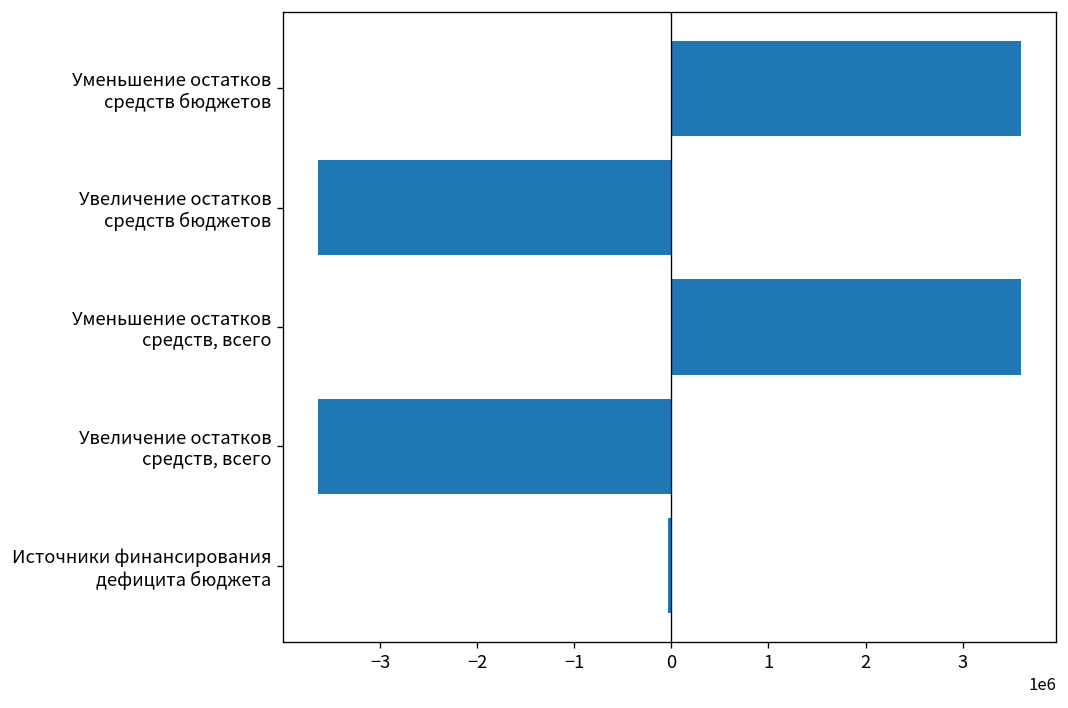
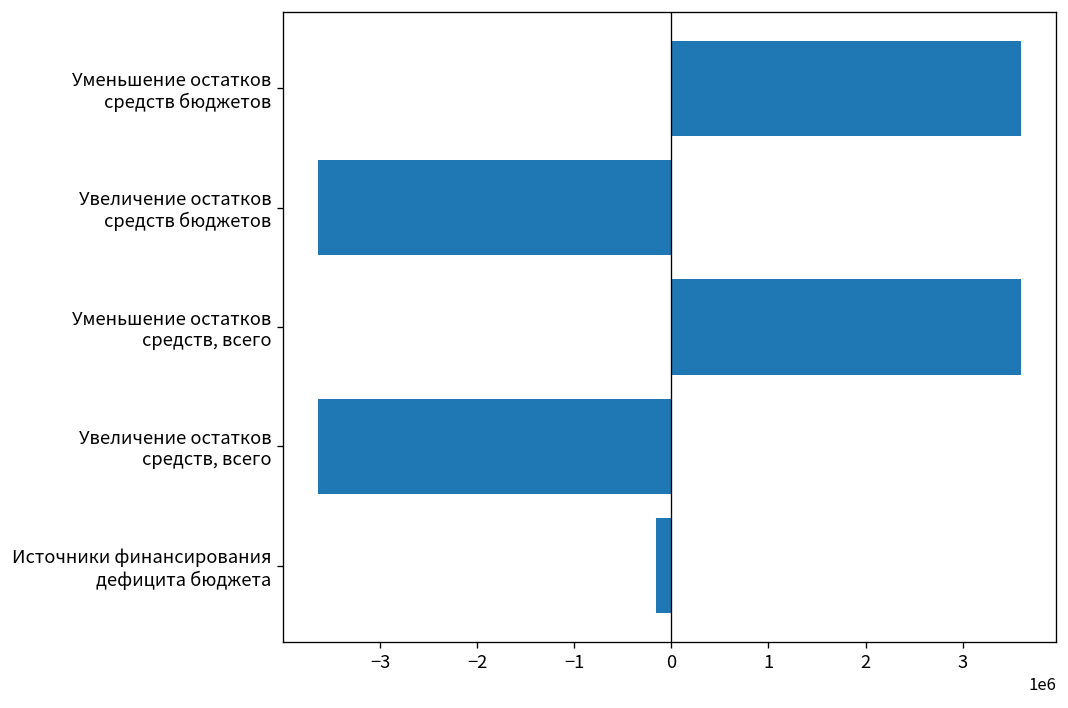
  {
    "Уменьшение остатков средств бюджетов": 3600000,
    "Увеличение остатков средств бюджетов": -3600000,
    "Уменьшение остатков средств, всего": 3600000,
    "Увеличение остатков средств, всего": -3600000,
-   "Источники финансирования дефицита бюджета": 0
+   "Источники финансирования дефицита бюджета": -200000
  }
